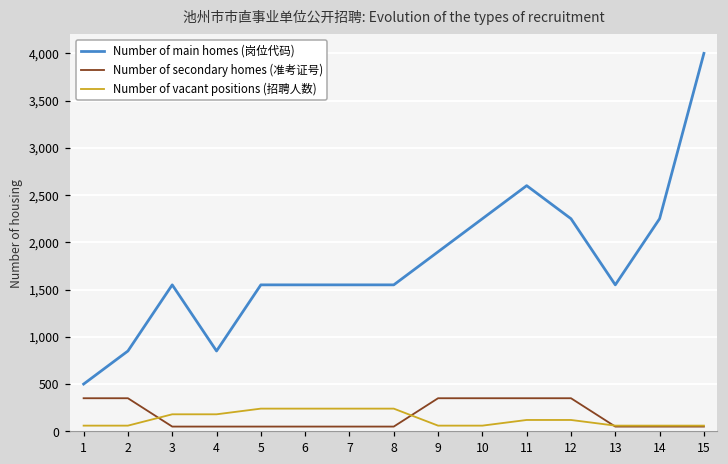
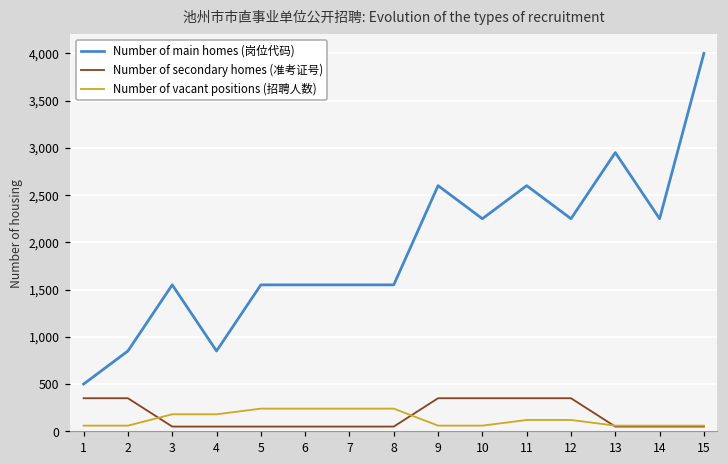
  {
    "Number of main homes (岗位代码)": {
      "1": "500",
      "2": "900",
      "3": "1,600",
      "4": "900",
      "5": "1,600",
      "6": "1,600",
      "7": "1,600",
      "8": "1,600",
-     "9": "1,900",
+     "9": "2,600",
      "10": "2,300",
      "11": "2,600",
      "12": "2,300",
-     "13": "1,600",
+     "13": "3,000",
      "14": "2,300",
      "15": "4,000"
    },
    "Number of secondary homes (准考证号)": {
      "1": "300",
      "2": "300",
      "3": "100",
      "4": "100",
      "5": "100",
      "6": "100",
      "7": "100",
      "8": "100",
      "9": "300",
      "10": "300",
      "11": "400",
      "12": "300"
    },
    "Number of vacant positions (招聘人数)": {
      "1": "100",
      "2": "100",
      "3": "200",
      "4": "200",
      "5": "200",
      "6": "200",
      "7": "200",
      "8": "200",
      "9": "100",
      "10": "100",
      "11": "100",
      "12": "100"
    }
  }
